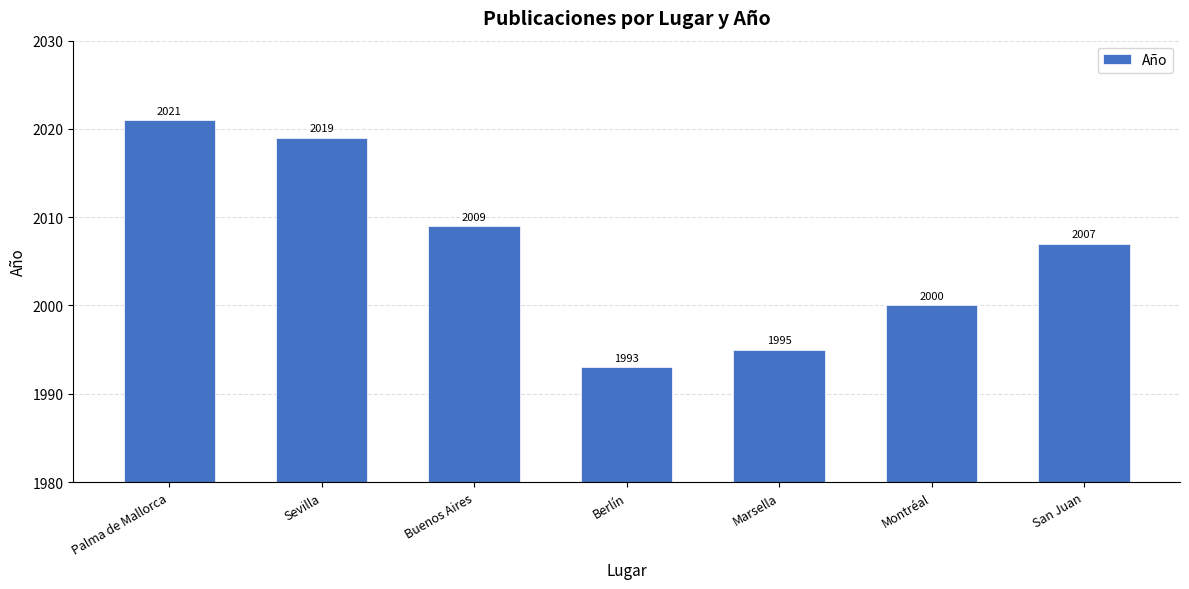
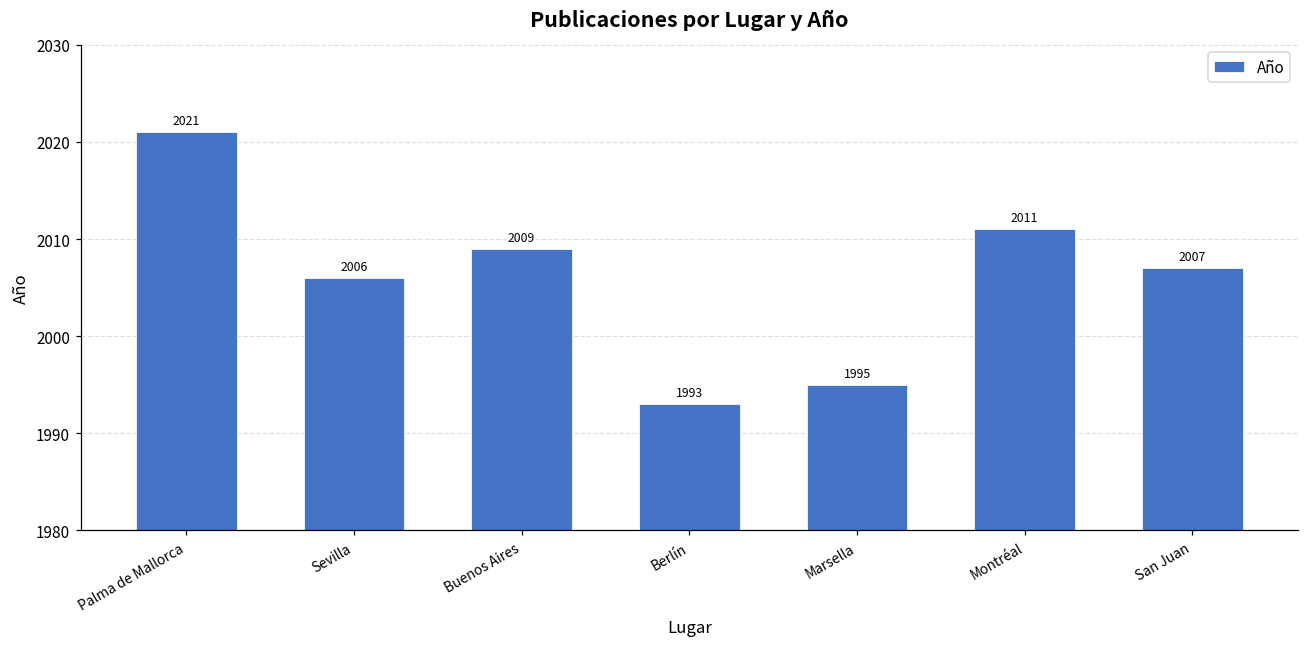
  {
    "Palma de Mallorca": 2021,
-   "Sevilla": 2019,
+   "Sevilla": 2006,
    "Buenos Aires": 2009,
    "Berlín": 1993,
    "Marsella": 1995,
-   "Montréal": 2000,
+   "Montréal": 2011,
    "San Juan": 2007
  }
